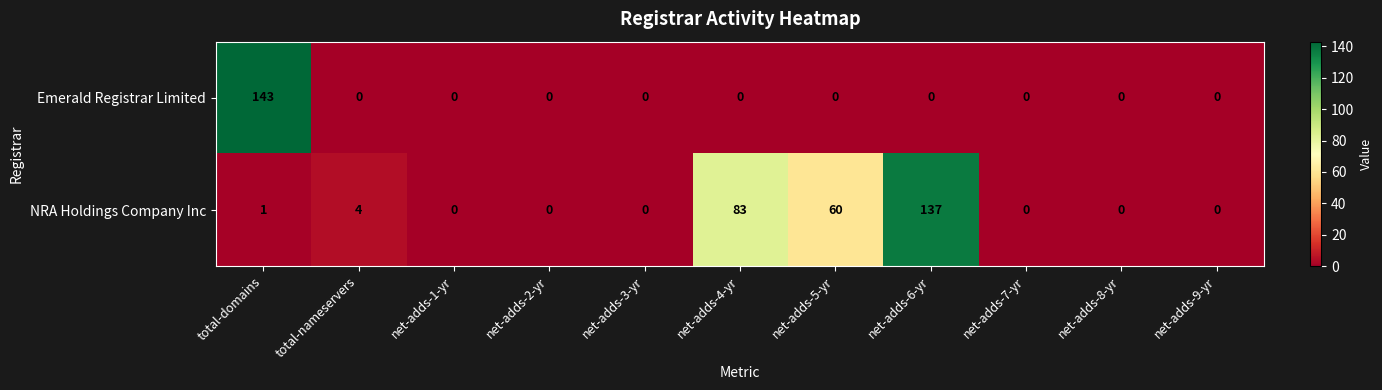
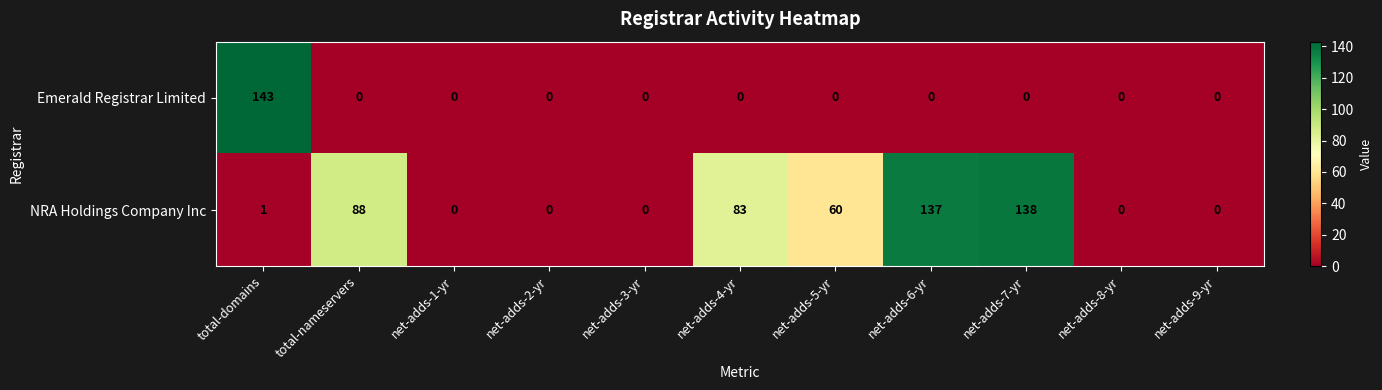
  {
    "Emerald Registrar Limited": {
      "total-domains": 143,
      "total-nameservers": 0,
      "net-adds-1-yr": 0,
      "net-adds-2-yr": 0,
      "net-adds-3-yr": 0,
      "net-adds-4-yr": 0,
      "net-adds-5-yr": 0,
      "net-adds-6-yr": 0,
      "net-adds-7-yr": 0,
      "net-adds-8-yr": 0,
      "net-adds-9-yr": 0
    },
    "NRA Holdings Company Inc": {
      "total-domains": 1,
-     "total-nameservers": 4,
+     "total-nameservers": 88,
      "net-adds-1-yr": 0,
      "net-adds-2-yr": 0,
      "net-adds-3-yr": 0,
      "net-adds-4-yr": 83,
      "net-adds-5-yr": 60,
      "net-adds-6-yr": 137,
-     "net-adds-7-yr": 0,
+     "net-adds-7-yr": 138,
      "net-adds-8-yr": 0,
      "net-adds-9-yr": 0
    }
  }
